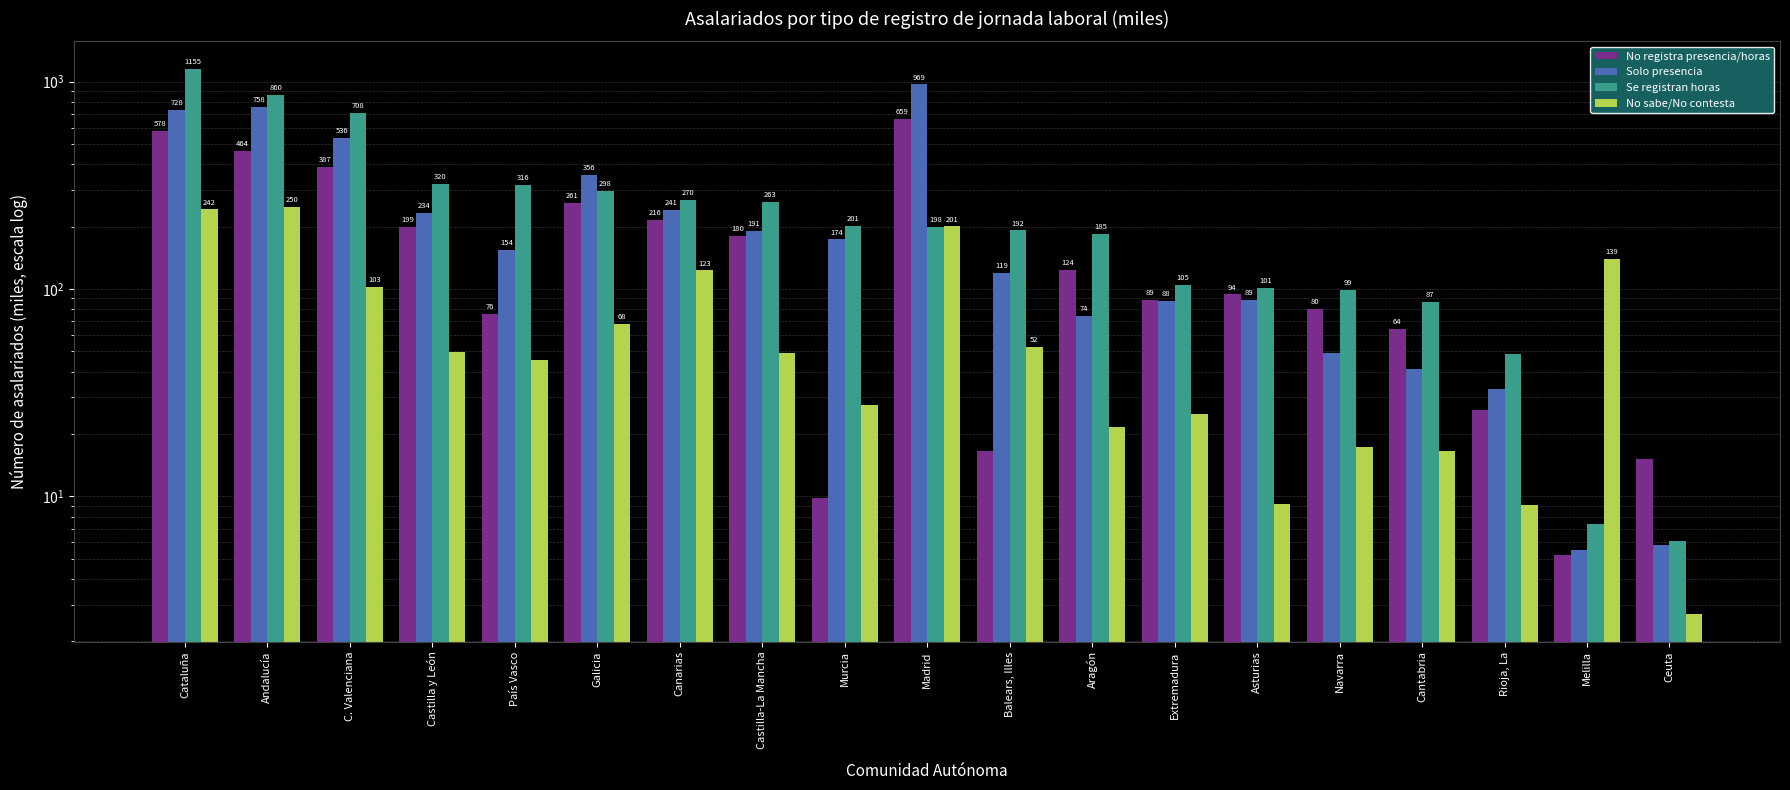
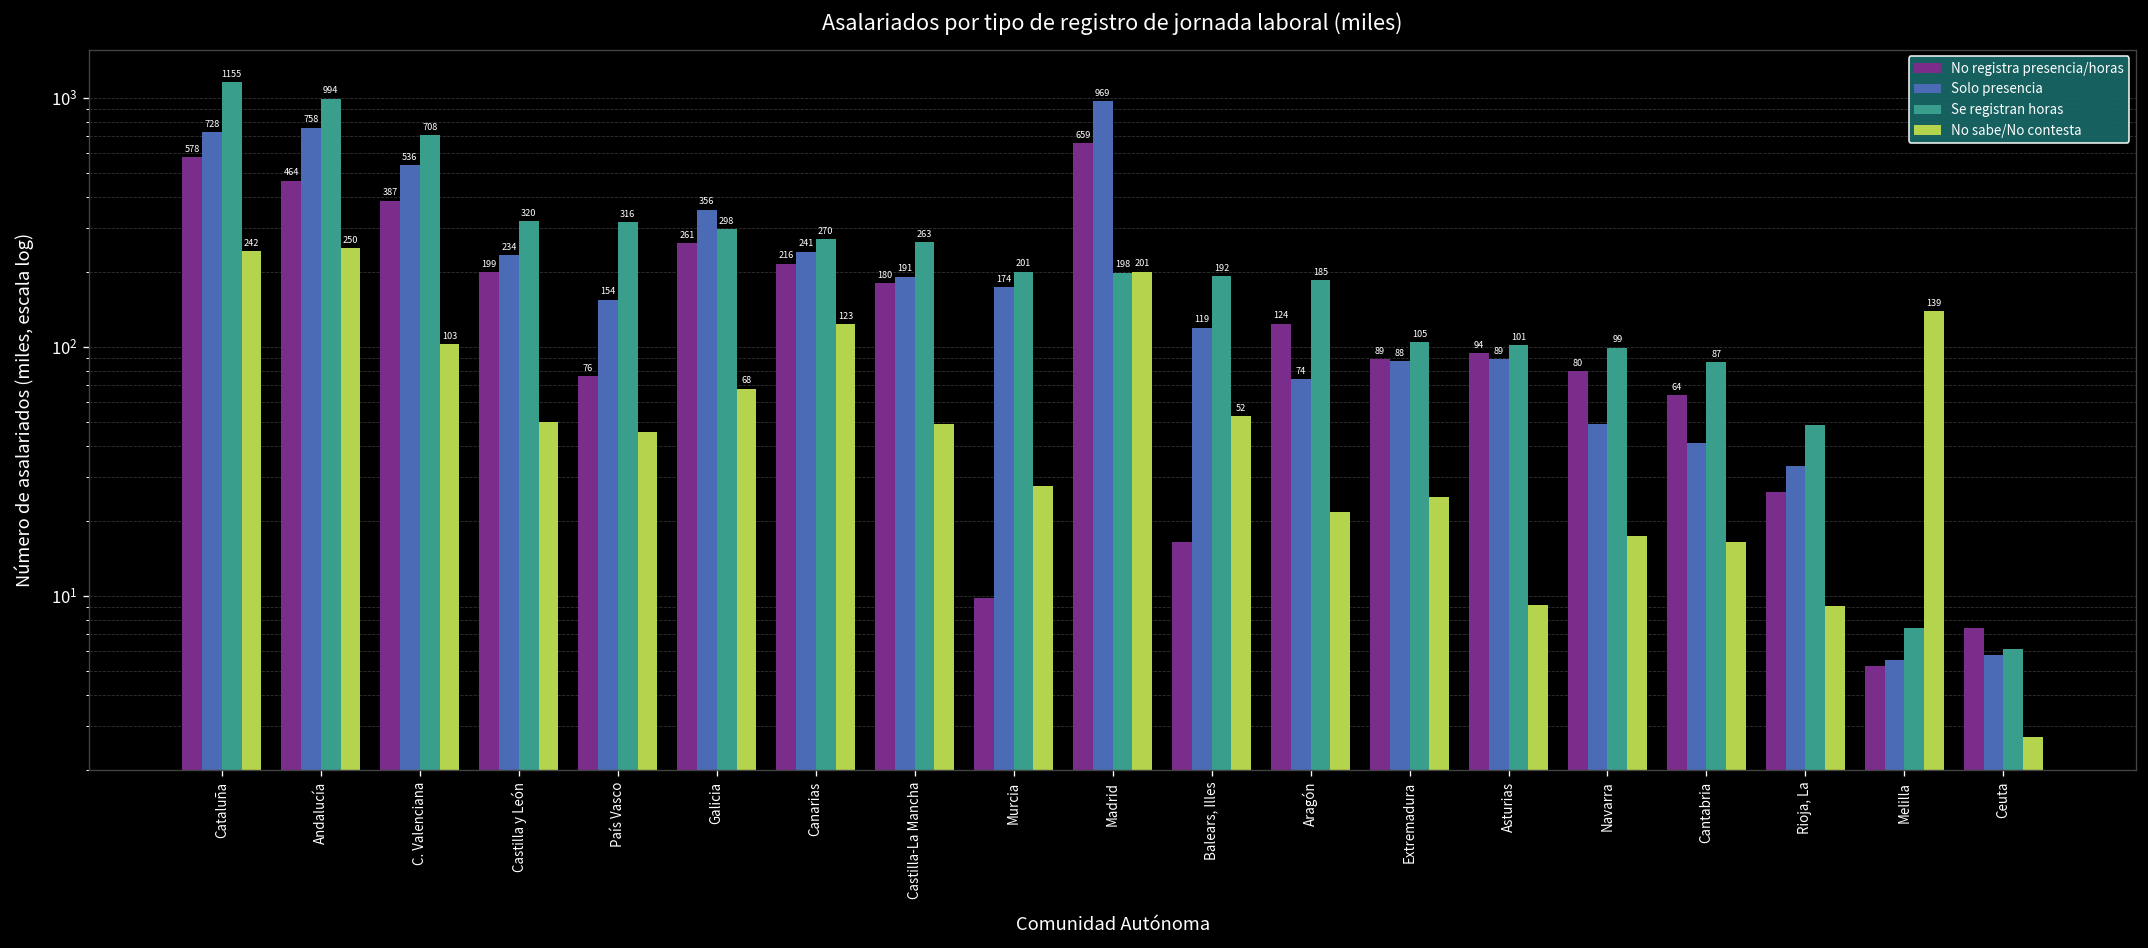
  {
    "No registra presencia/horas": {
      "Murcia": 10,
      "Balears, Illes": 17,
      "Rioja, La": 26,
      "Melilla": 5.2,
-     "Ceuta": 15
+     "Ceuta": 7.4
    },
    "Solo presencia": {
      "Cataluña": 728,
      "Andalucía": 758,
      "C. Valenciana": 536,
      "Castilla y León": 234,
      "País Vasco": 154,
      "Galicia": 356,
      "Canarias": 241,
      "Castilla-La Mancha": 191,
      "Murcia": 174,
      "Madrid": 969,
      "Balears, Illes": 119,
      "Aragón": 74,
      "Extremadura": 88,
      "Asturias": 89
    },
    "Se registran horas": {
      "Cataluña": 1155,
-     "Andalucía": 860,
+     "Andalucía": 994,
      "C. Valenciana": 708,
      "Castilla y León": 320,
      "País Vasco": 316,
      "Galicia": 298,
      "Canarias": 270,
      "Castilla-La Mancha": 263,
      "Murcia": 201,
      "Madrid": 198,
      "Balears, Illes": 192,
      "Aragón": 185,
      "Extremadura": 105,
      "Asturias": 101,
      "Navarra": 99,
      "Cantabria": 87
    },
    "No sabe/No contesta": {
      "Cataluña": 242,
      "Andalucía": 250,
      "C. Valenciana": 103,
      "Galicia": 68,
      "Canarias": 123,
      "Madrid": 201,
      "Balears, Illes": 52,
      "Melilla": 139
    }
  }
